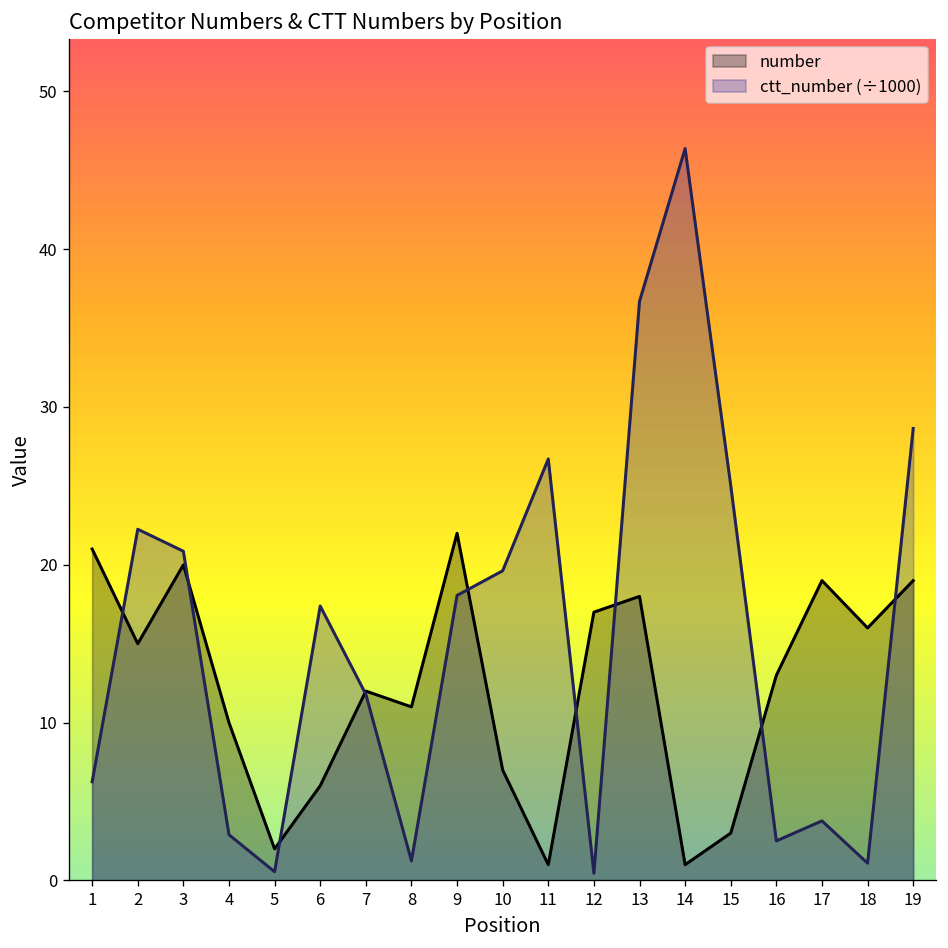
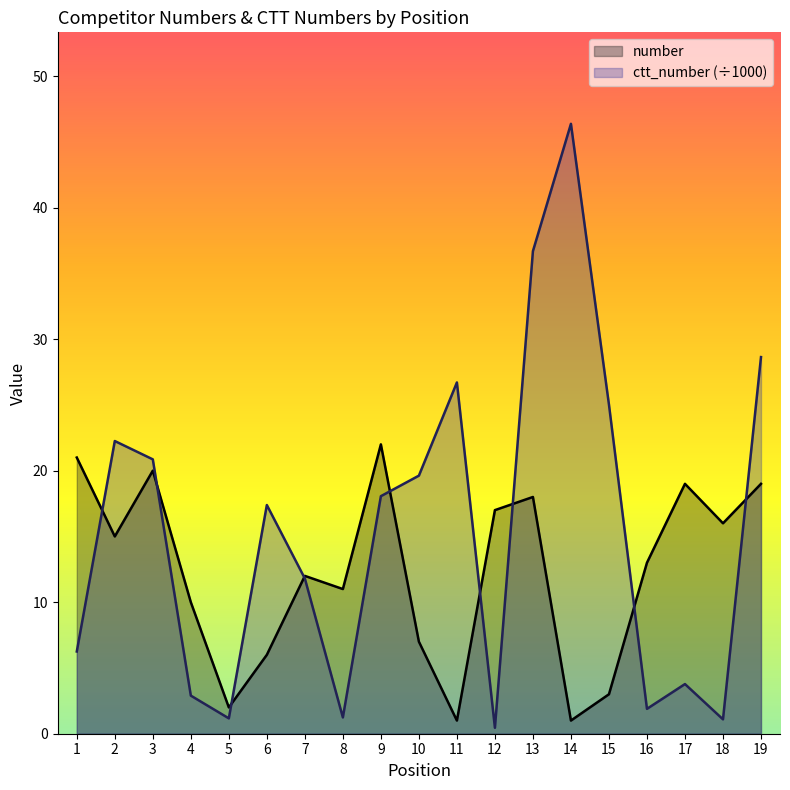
  {
    "number": {
      "1": 21.0,
      "2": 15.0,
      "3": 20.0,
      "4": 10.0,
      "5": 2.0,
      "6": 6.0,
      "7": 12.0,
      "8": 11.0,
      "9": 22.0,
      "10": 7.0,
      "11": 1.0,
      "12": 17.0,
      "13": 18.0,
      "14": 1.0,
      "15": 3.0,
      "16": 13.0,
      "17": 19.0,
      "18": 16.0,
      "19": 19.0
    },
    "ctt_number (÷1000)": {
      "1": 6.3,
      "2": 22.3,
      "3": 20.9,
      "4": 2.9,
-     "5": 0.6,
+     "5": 1.2,
      "6": 17.4,
      "7": 11.8,
      "8": 1.2,
      "9": 18.1,
      "10": 19.6,
      "11": 26.7,
      "12": 0.5,
      "13": 36.7,
      "14": 46.4,
      "15": 25.0,
-     "16": 2.5,
+     "16": 1.9,
      "17": 3.8,
      "18": 1.1,
      "19": 28.6
    }
  }
